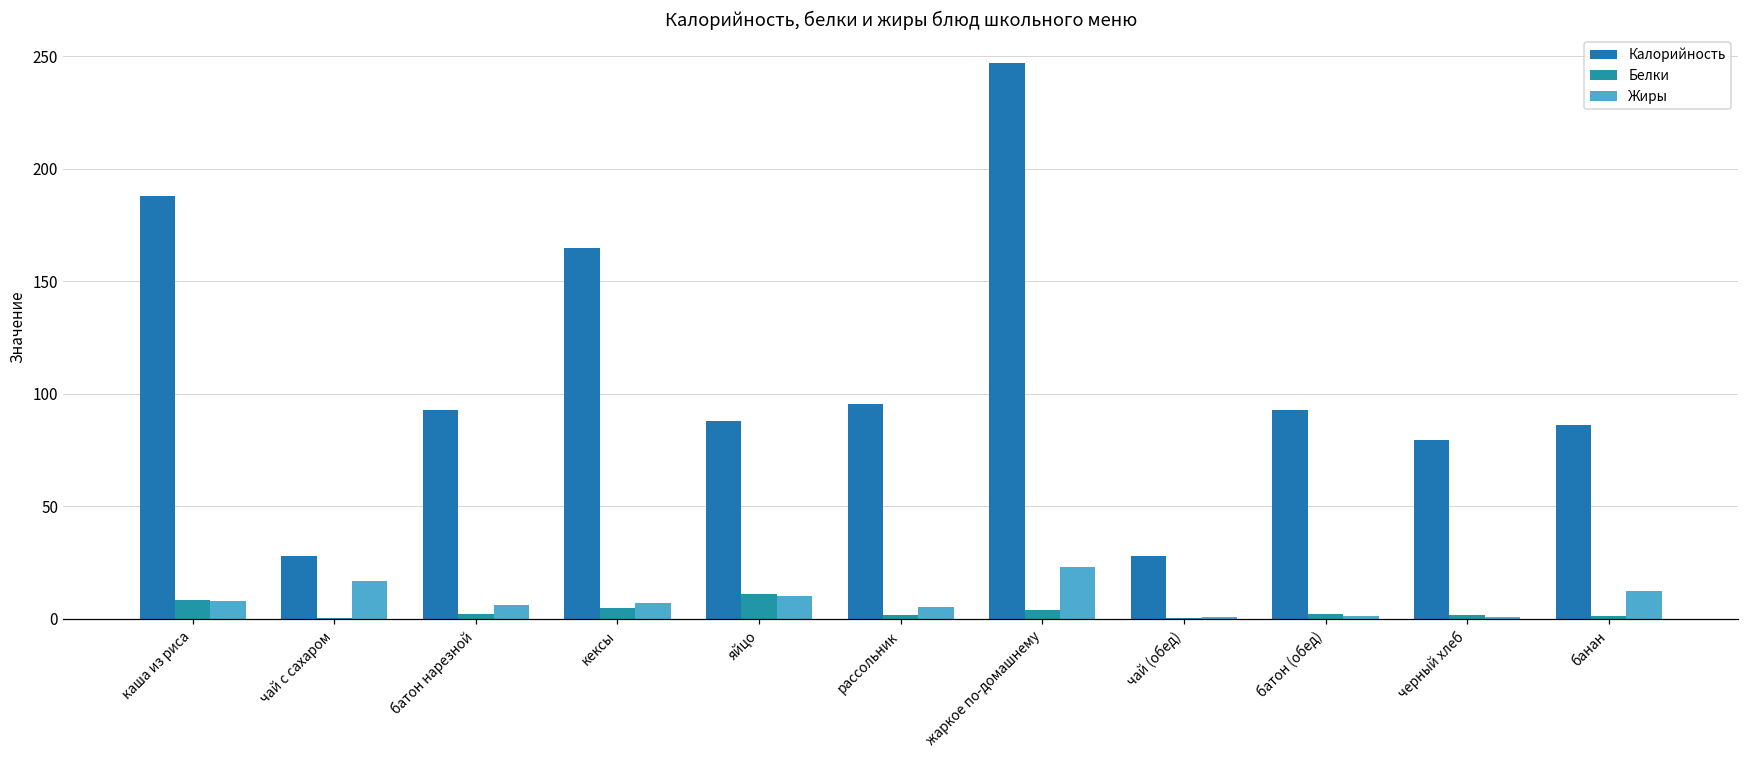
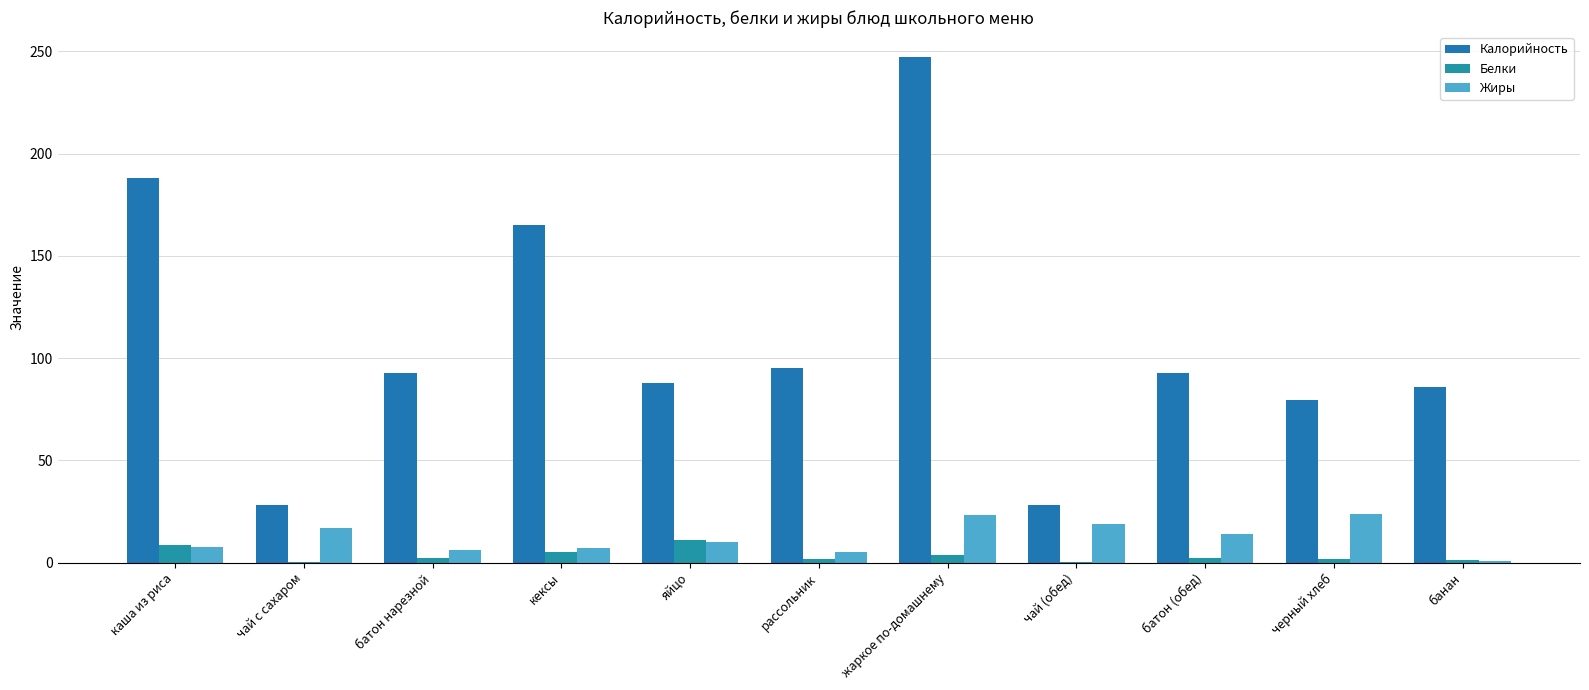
  {
    "Жиры": {
      "каша из риса": 8,
      "чай с сахаром": 17,
      "батон нарезной": 6,
      "кексы": 7,
      "яйцо": 10,
      "рассольник": 5,
      "жаркое по-домашнему": 23,
-     "чай (обед)": 1,
-     "батон (обед)": 1,
-     "черный хлеб": 1,
-     "банан": 13
+     "чай (обед)": 19,
+     "батон (обед)": 14,
+     "черный хлеб": 24,
+     "банан": 1
    }
  }
